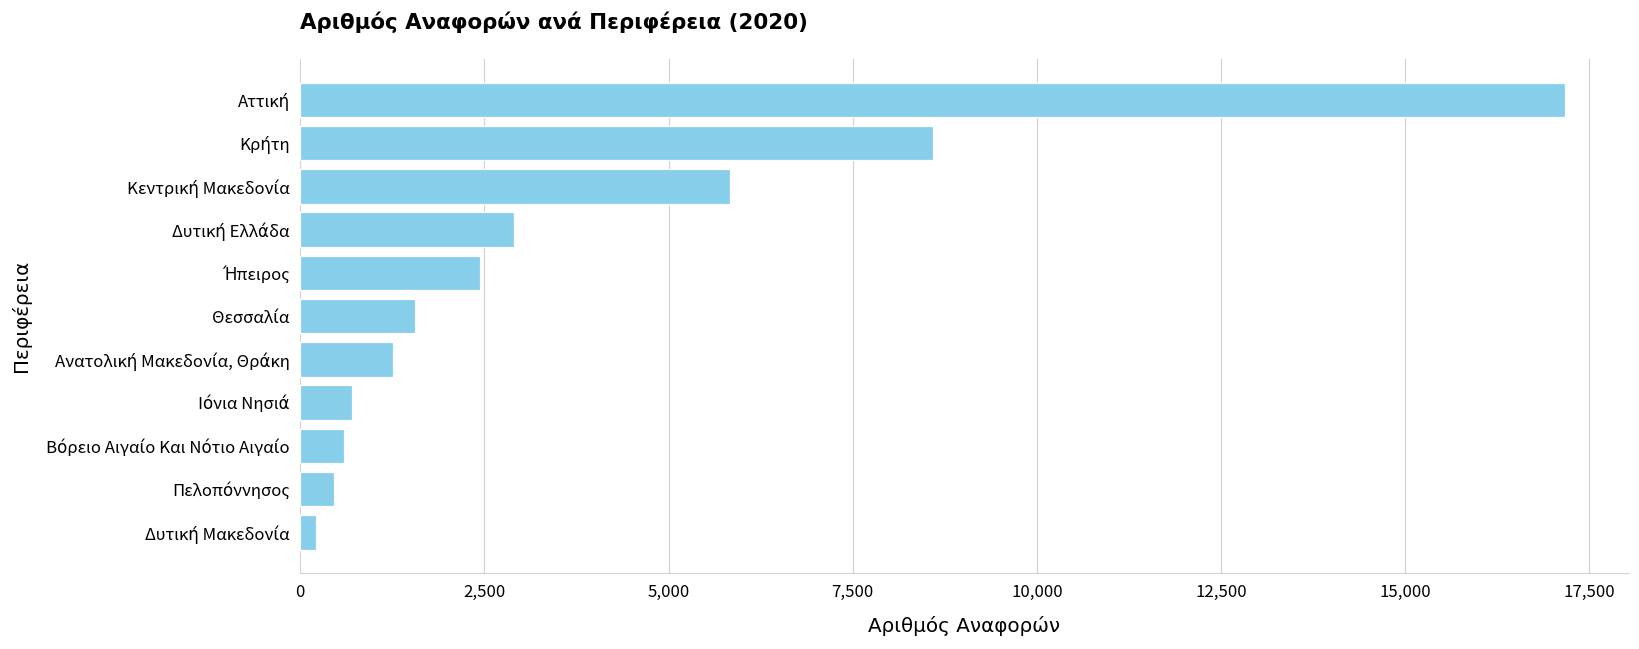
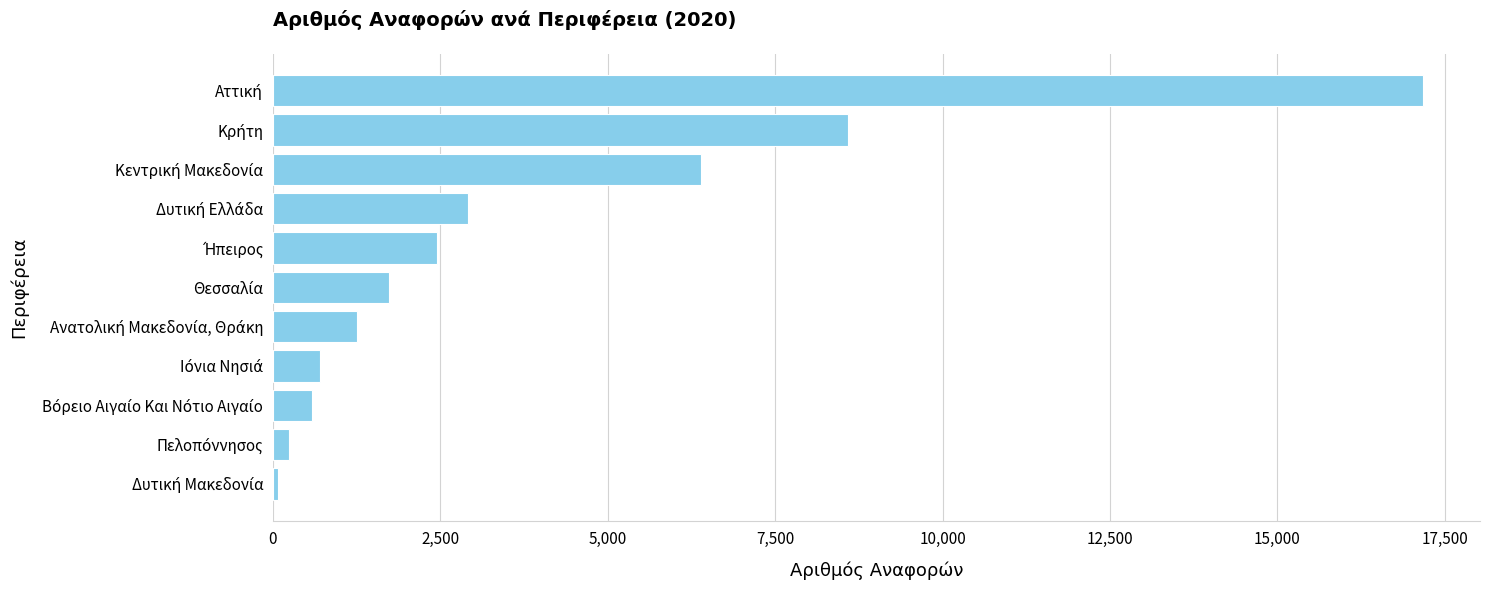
  {
    "Aττική": "17,200",
    "Κρήτη": "8,600",
-   "Κεντρική Μακεδονία": "5,800",
+   "Κεντρική Μακεδονία": "6,400",
    "Δυτική Ελλάδα": "2,900",
    "Ήπειρος": "2,400",
-   "Θεσσαλία": "1,600",
+   "Θεσσαλία": "1,700",
    "Aνατολική Μακεδονία, Θράκη": "1,300",
    "Ιόνια Νησιά": "700",
    "Βόρειο Αιγαίο Και Νότιο Αιγαίο": "600",
-   "Πελοπόννησος": "500",
-   "Δυτική Μακεδονία": "200"
+   "Πελοπόννησος": "200",
+   "Δυτική Μακεδονία": "100"
  }
